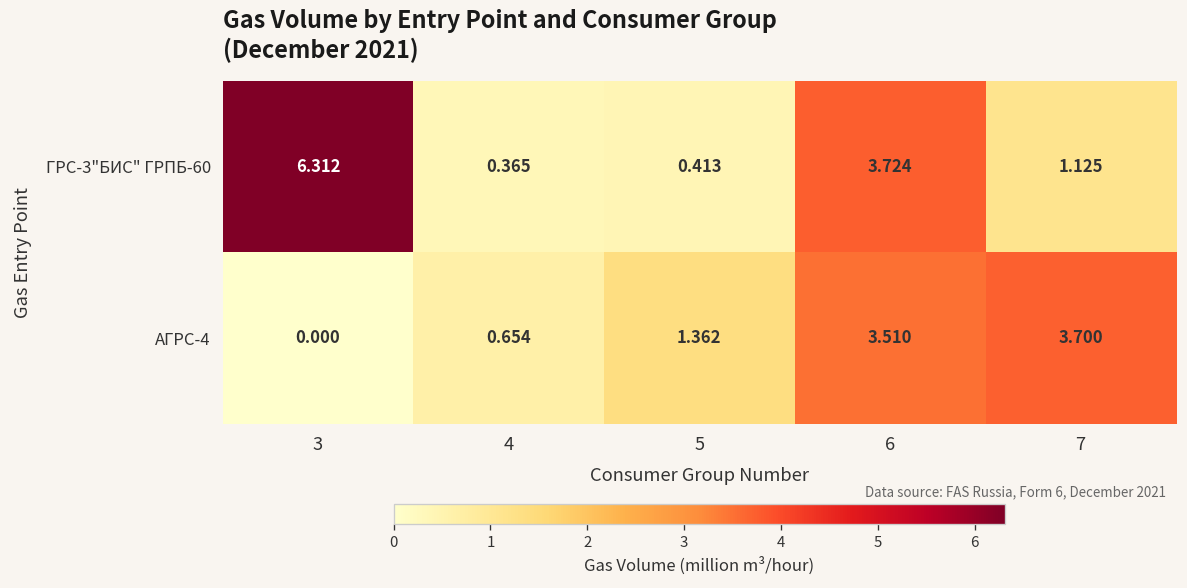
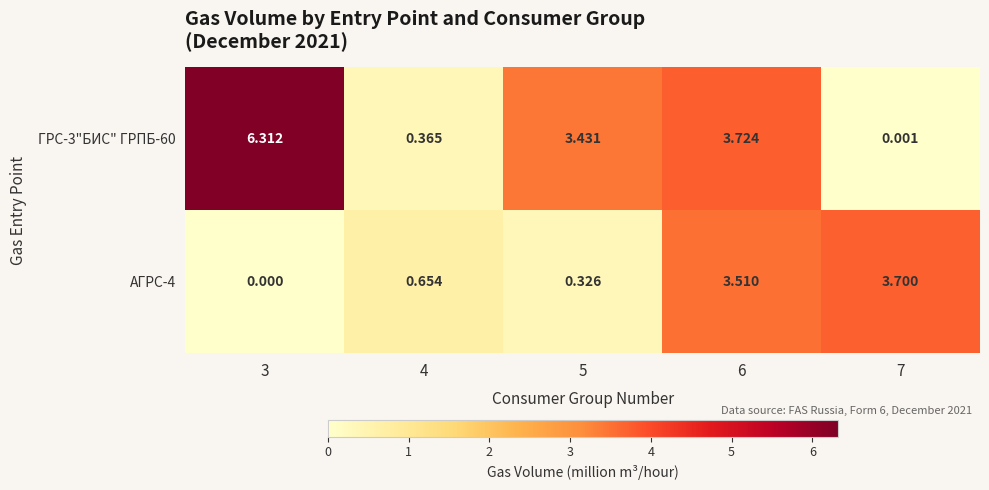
  {
    "ГРС-3\"БИС\" ГРПБ-60": {
      "3": 6.312,
      "4": 0.365,
-     "5": 0.413,
+     "5": 3.431,
      "6": 3.724,
-     "7": 1.125
+     "7": 0.001
    },
    "АГРС-4": {
      "3": 0.000,
      "4": 0.654,
-     "5": 1.362,
+     "5": 0.326,
      "6": 3.510,
      "7": 3.700
    }
  }
